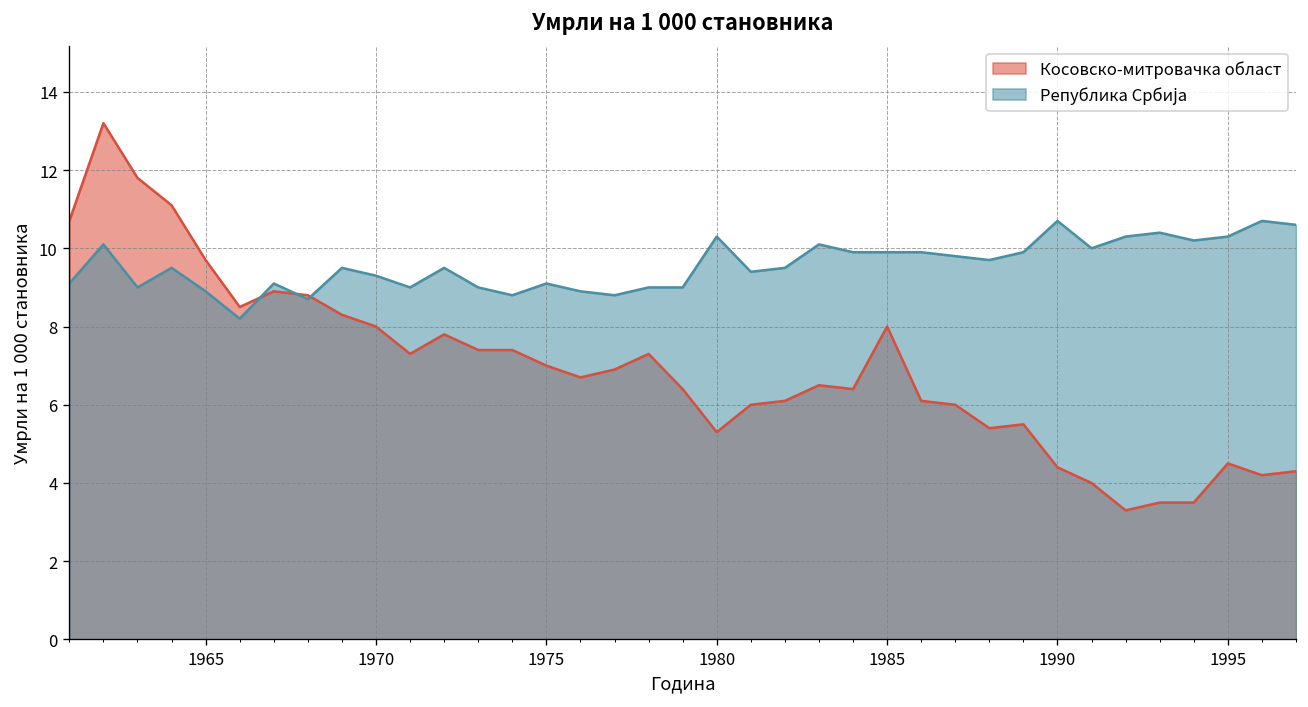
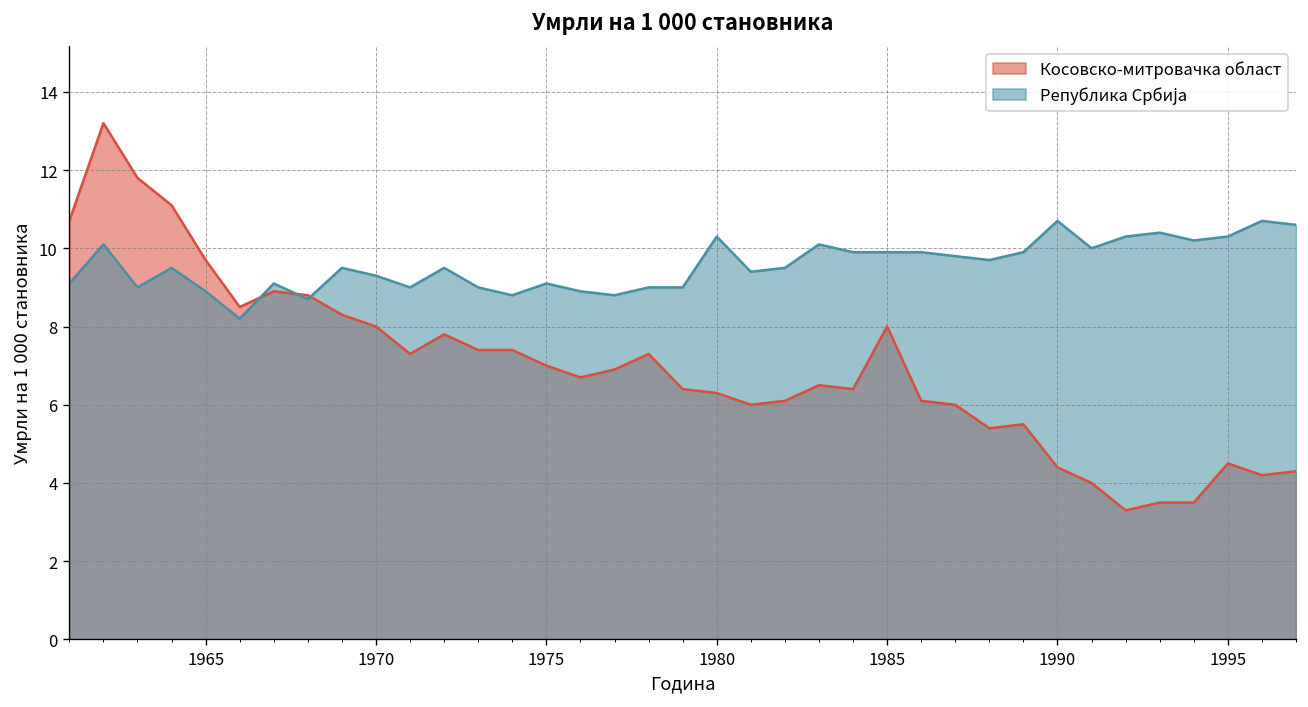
  {
    "Косовско-митровачка област": {
      "1965": 9.7,
      "1970": 8.0,
      "1975": 7.0,
-     "1980": 5.3,
+     "1980": 6.3,
      "1985": 8.0,
      "1990": 4.4,
      "1995": 4.5
    },
    "Република Србија": {
      "1965": 8.9,
      "1970": 9.3,
      "1975": 9.1,
      "1980": 10.3,
      "1985": 9.9,
      "1990": 10.7,
      "1995": 10.3
    }
  }
